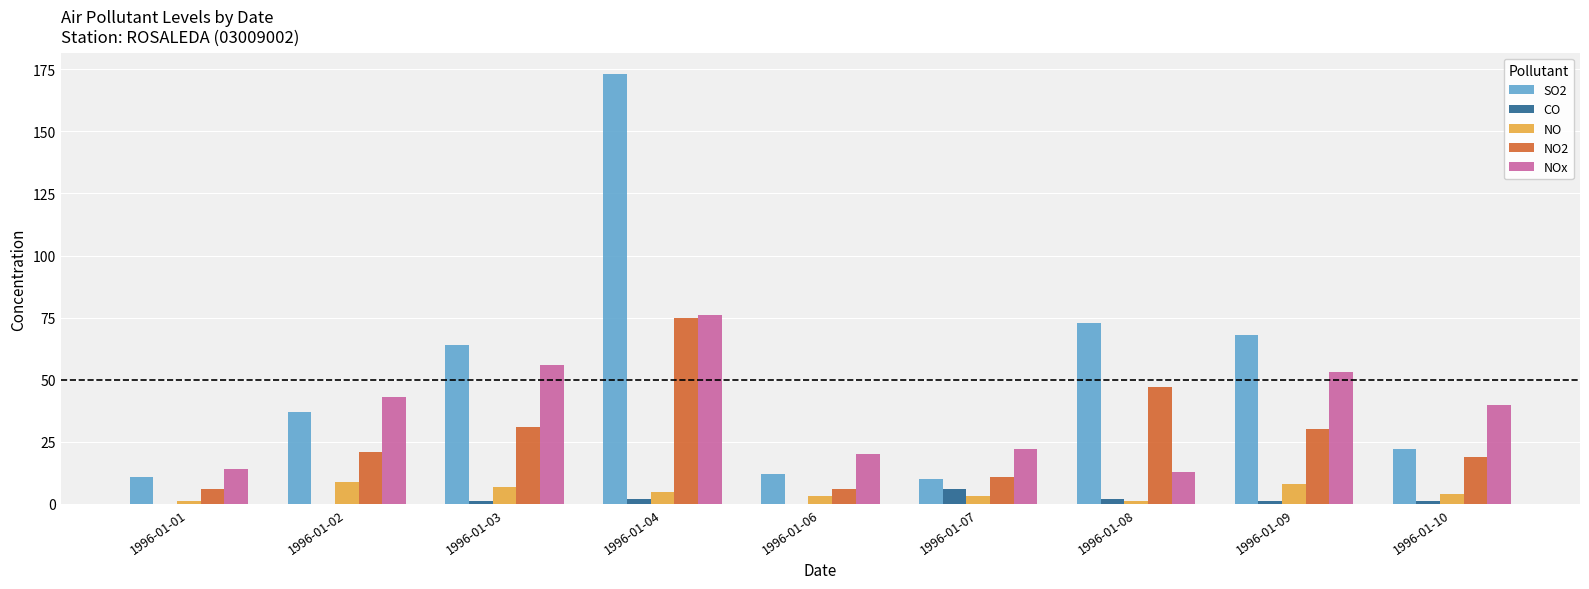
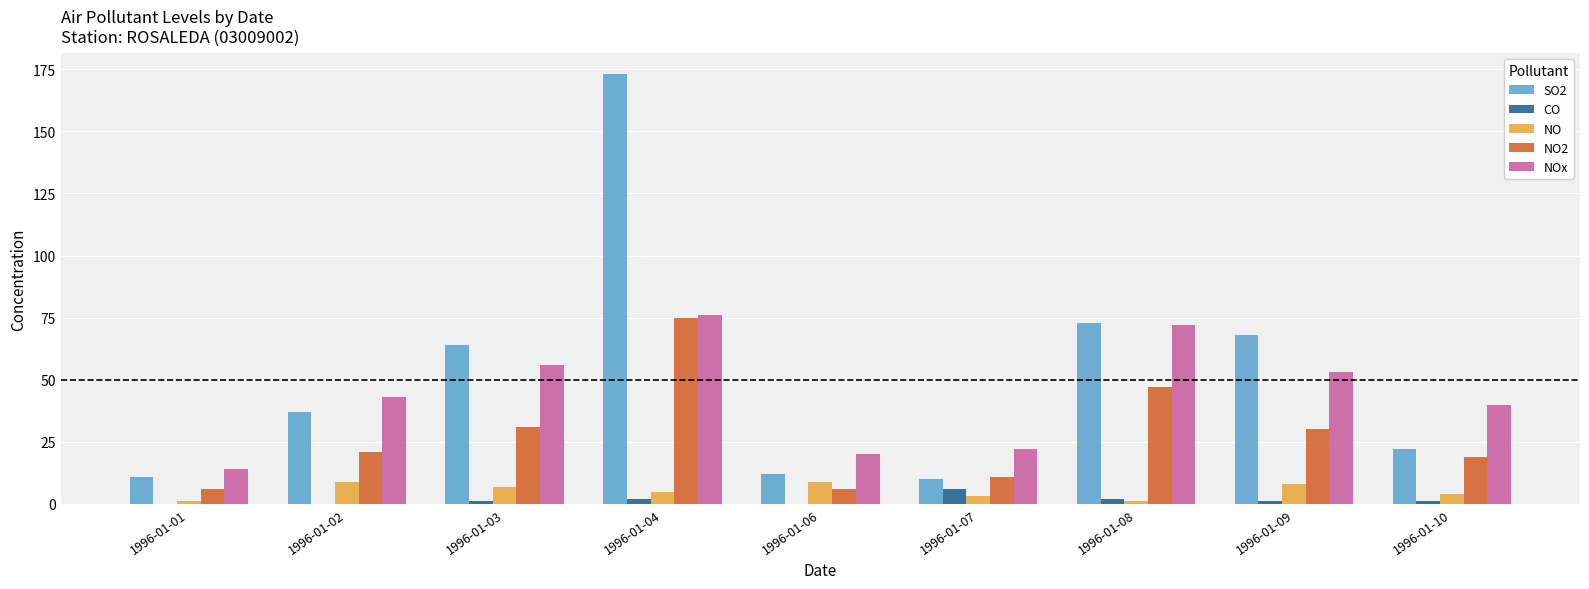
  {
    "SO2": {
      "1996-01-01": 11,
      "1996-01-02": 37,
      "1996-01-03": 64,
      "1996-01-04": 173,
      "1996-01-06": 12,
      "1996-01-07": 10,
      "1996-01-08": 73,
      "1996-01-09": 68,
      "1996-01-10": 22
    },
    "CO": {
      "1996-01-01": 0,
      "1996-01-02": 0,
      "1996-01-04": 2,
      "1996-01-06": 0,
      "1996-01-07": 6,
      "1996-01-08": 2
    },
    "NO": {
      "1996-01-02": 9,
      "1996-01-03": 7,
      "1996-01-04": 5,
-     "1996-01-06": 3,
+     "1996-01-06": 9,
      "1996-01-07": 3,
      "1996-01-09": 8,
      "1996-01-10": 4
    },
    "NO2": {
      "1996-01-01": 6,
      "1996-01-02": 21,
      "1996-01-03": 31,
      "1996-01-04": 75,
      "1996-01-06": 6,
      "1996-01-07": 11,
      "1996-01-08": 47,
      "1996-01-09": 30,
      "1996-01-10": 19
    },
    "NOx": {
      "1996-01-01": 14,
      "1996-01-02": 43,
      "1996-01-03": 56,
      "1996-01-04": 76,
      "1996-01-06": 20,
      "1996-01-07": 22,
-     "1996-01-08": 13,
+     "1996-01-08": 72,
      "1996-01-09": 53,
      "1996-01-10": 40
    }
  }
